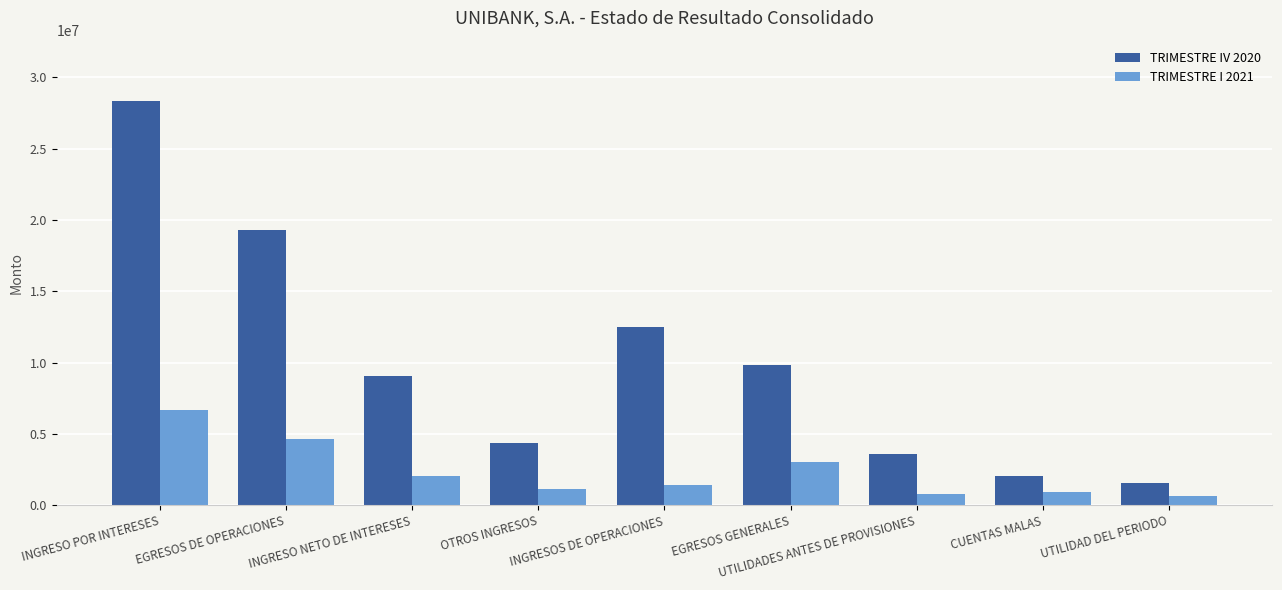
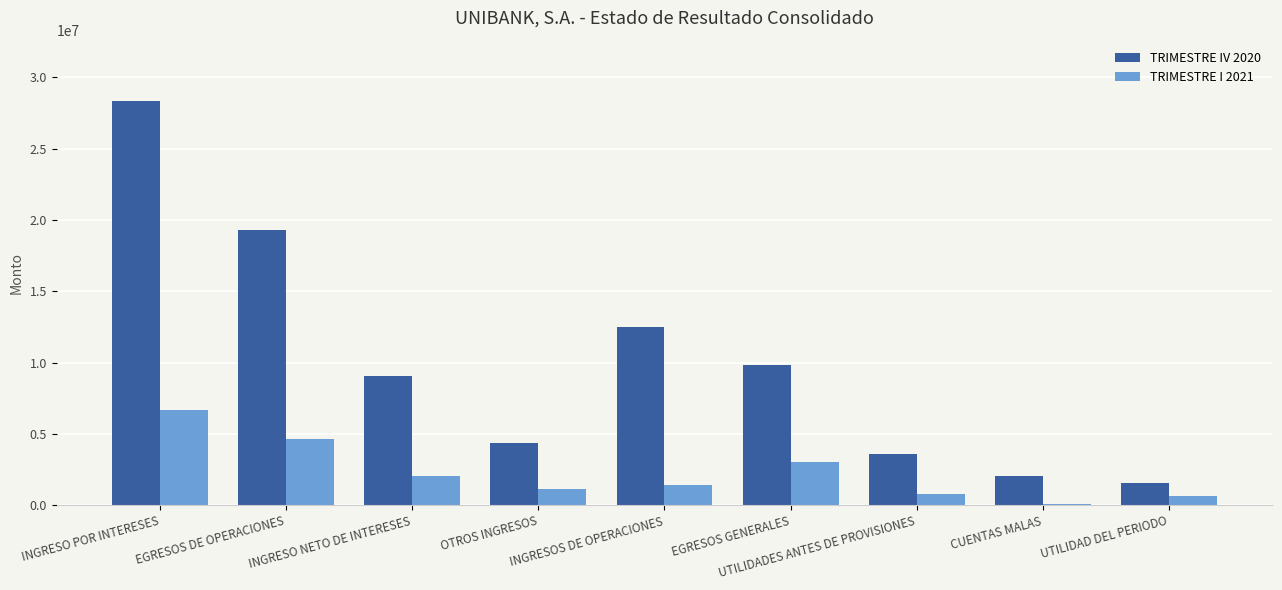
  {
    "TRIMESTRE IV 2020": {
      "INGRESO POR INTERESES": 28300000,
      "EGRESOS DE OPERACIONES": 19300000,
      "INGRESO NETO DE INTERESES": 9100000,
      "OTROS INGRESOS": 4400000,
      "INGRESOS DE OPERACIONES": 12500000,
      "EGRESOS GENERALES": 9800000,
      "UTILIDADES ANTES DE PROVISIONES": 3600000,
      "CUENTAS MALAS": 2100000,
      "UTILIDAD DEL PERIODO": 1500000
    },
    "TRIMESTRE I 2021": {
      "INGRESO POR INTERESES": 6700000,
      "EGRESOS DE OPERACIONES": 4600000,
      "INGRESO NETO DE INTERESES": 2000000,
      "OTROS INGRESOS": 1100000,
      "INGRESOS DE OPERACIONES": 1400000,
      "EGRESOS GENERALES": 3000000,
      "UTILIDADES ANTES DE PROVISIONES": 800000,
-     "CUENTAS MALAS": 900000,
+     "CUENTAS MALAS": 100000,
      "UTILIDAD DEL PERIODO": 700000
    }
  }
